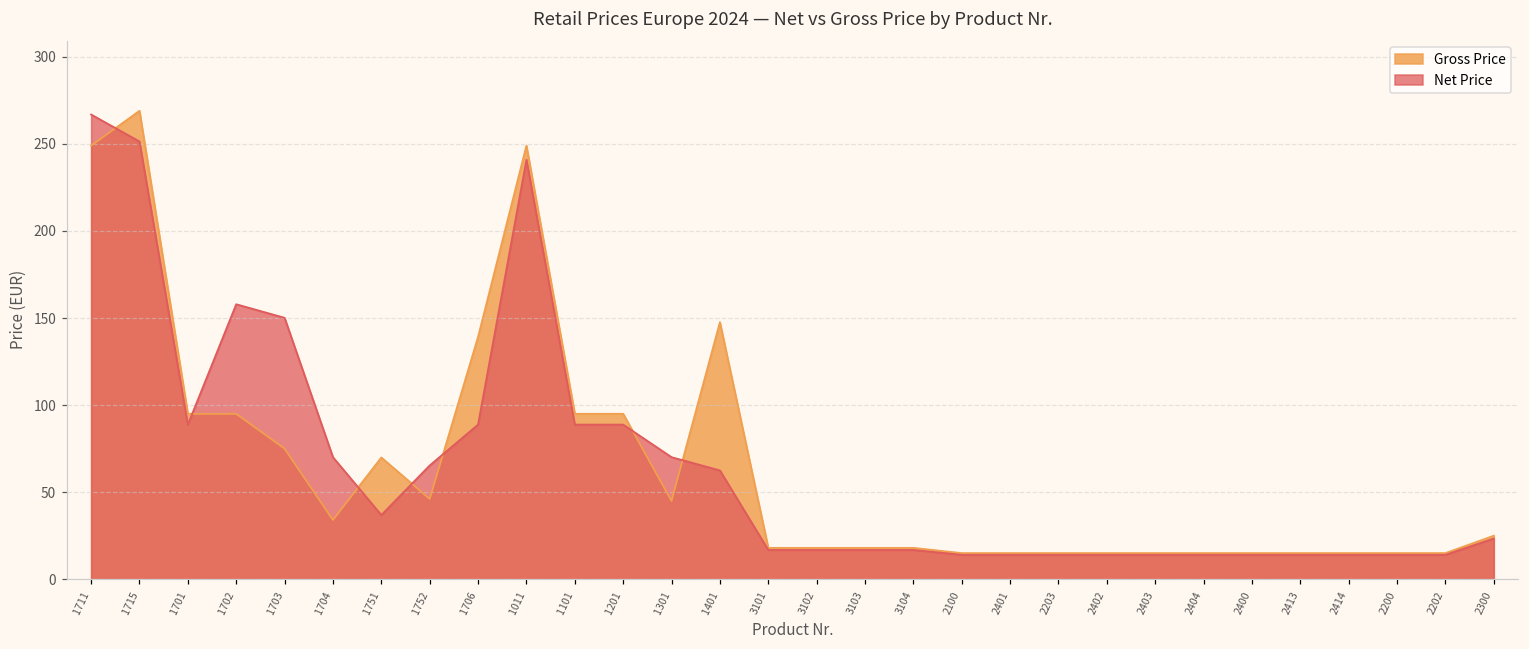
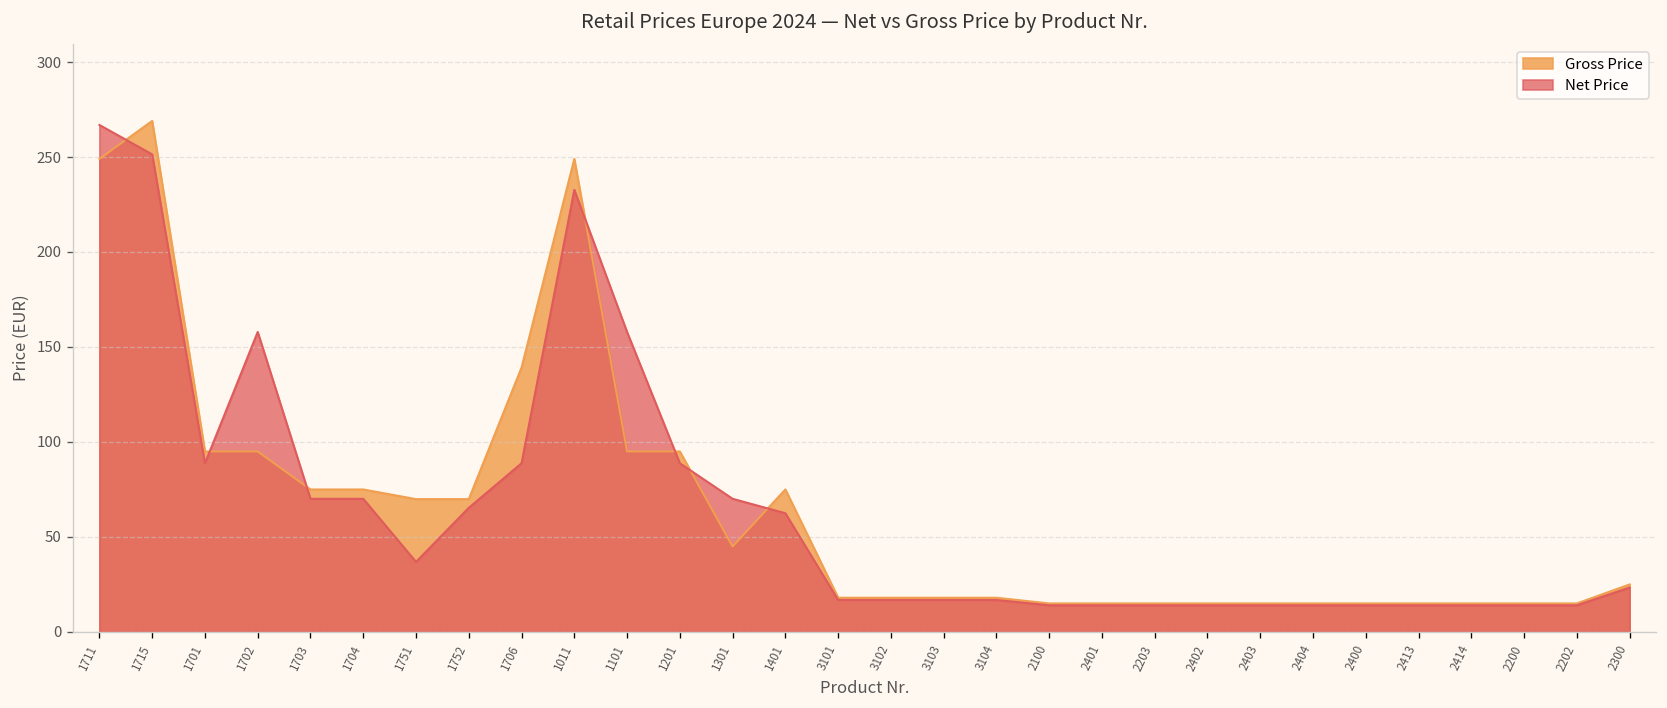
  {
    "Gross Price": {
      "1711": 249,
      "1715": 269,
      "1701": 95,
      "1702": 95,
      "1703": 75,
-     "1704": 34,
+     "1704": 75,
      "1751": 70,
-     "1752": 46,
+     "1752": 70,
      "1706": 139,
      "1011": 249,
      "1101": 95,
      "1201": 95,
      "1301": 45,
-     "1401": 148,
+     "1401": 75,
      "2300": 25
    },
    "Net Price": {
      "1711": 267,
      "1715": 251,
      "1701": 89,
      "1702": 158,
-     "1703": 150,
+     "1703": 70,
      "1704": 70,
      "1751": 37,
      "1752": 65,
      "1706": 89,
-     "1011": 241,
-     "1101": 89,
+     "1011": 233,
+     "1101": 158,
      "1201": 89,
      "1301": 70,
      "1401": 62,
      "2300": 23
    }
  }
